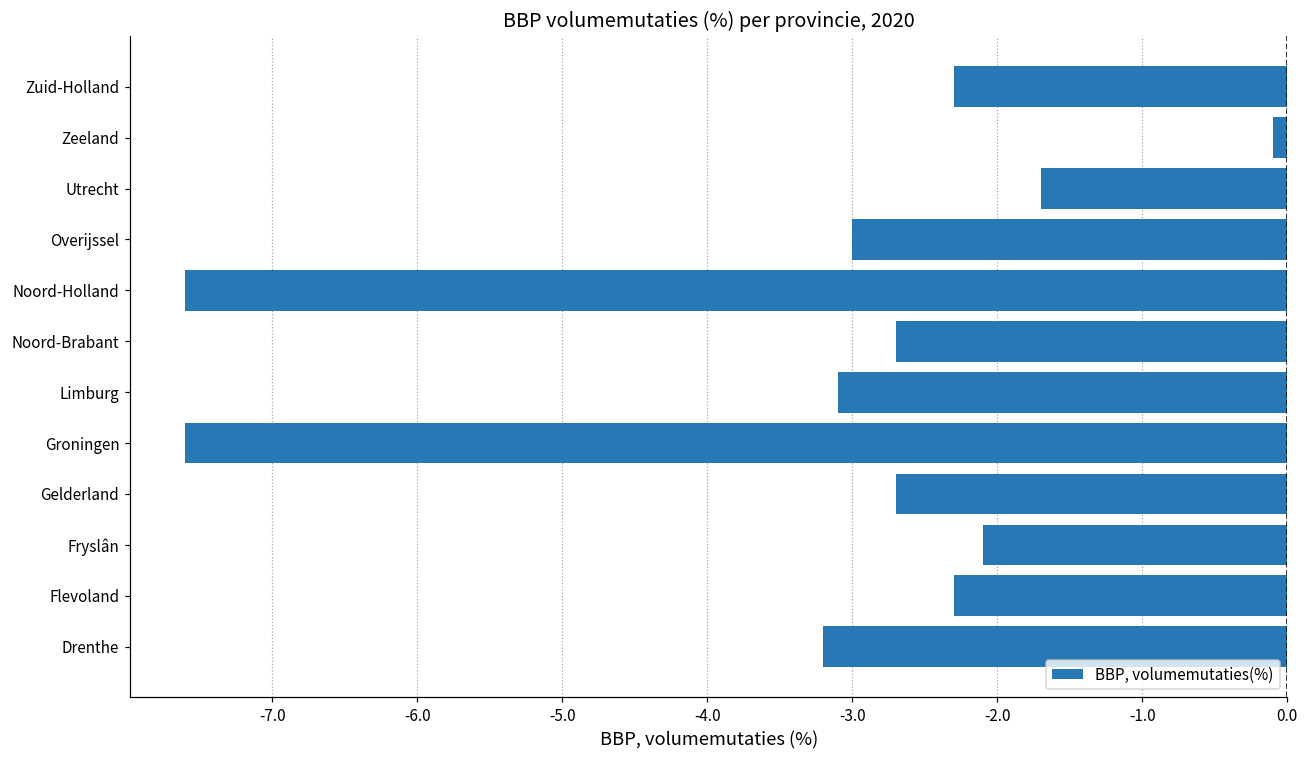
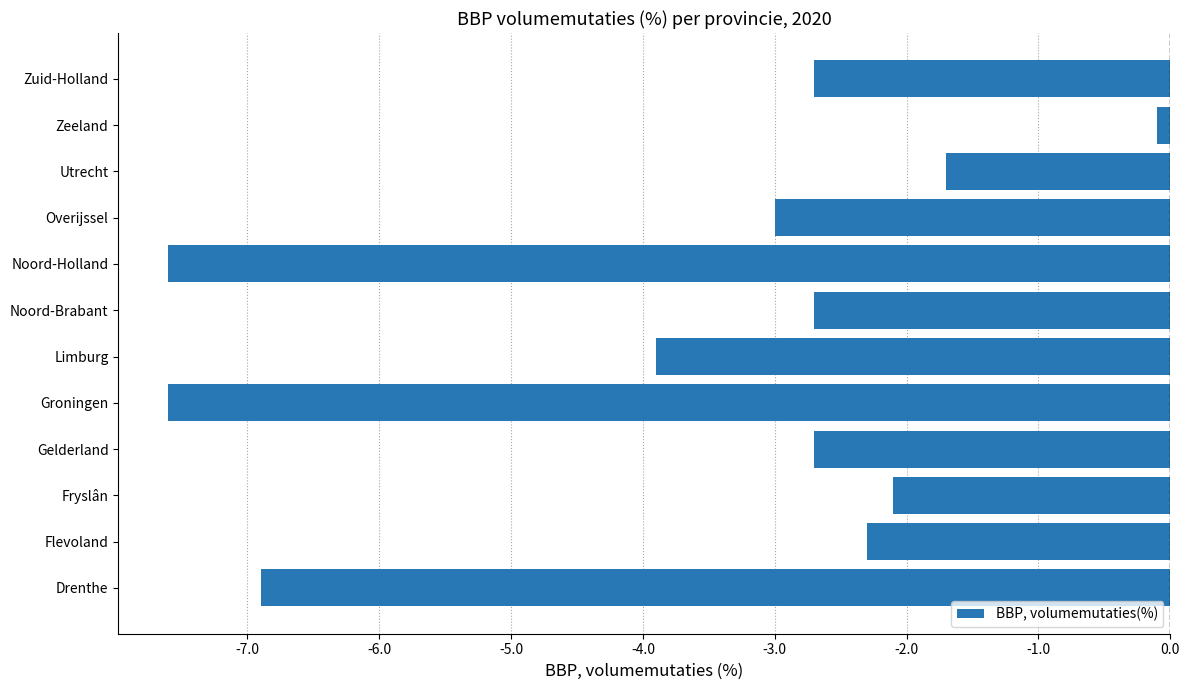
  {
-   "Zuid-Holland": -2.3,
+   "Zuid-Holland": -2.7,
    "Zeeland": -0.1,
    "Utrecht": -1.7,
    "Overijssel": -3.0,
    "Noord-Holland": -7.6,
    "Noord-Brabant": -2.7,
-   "Limburg": -3.1,
+   "Limburg": -3.9,
    "Groningen": -7.6,
    "Gelderland": -2.7,
    "Fryslân": -2.1,
    "Flevoland": -2.3,
-   "Drenthe": -3.2
+   "Drenthe": -6.9
  }
